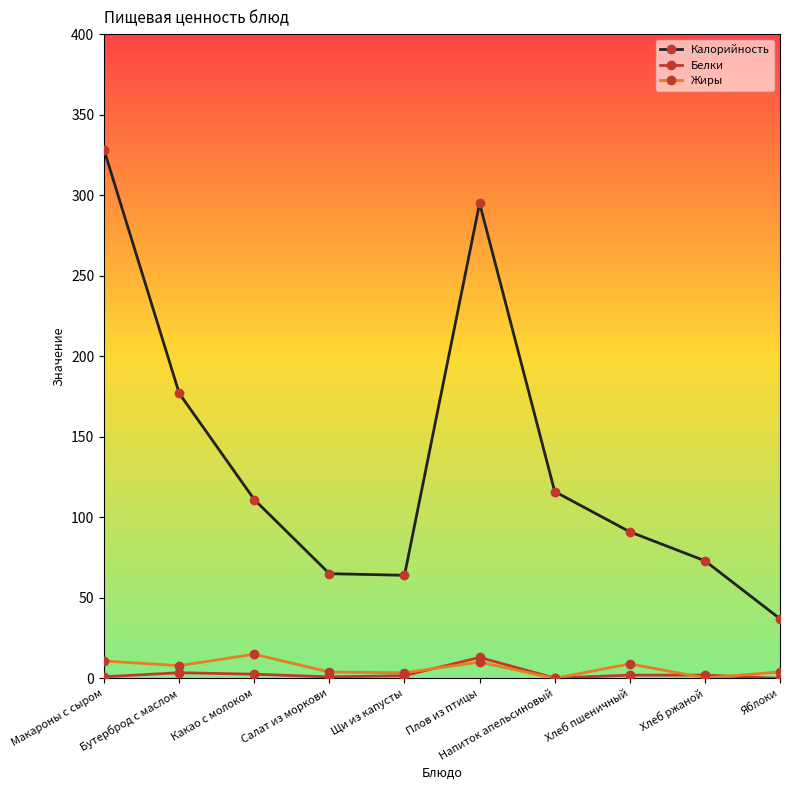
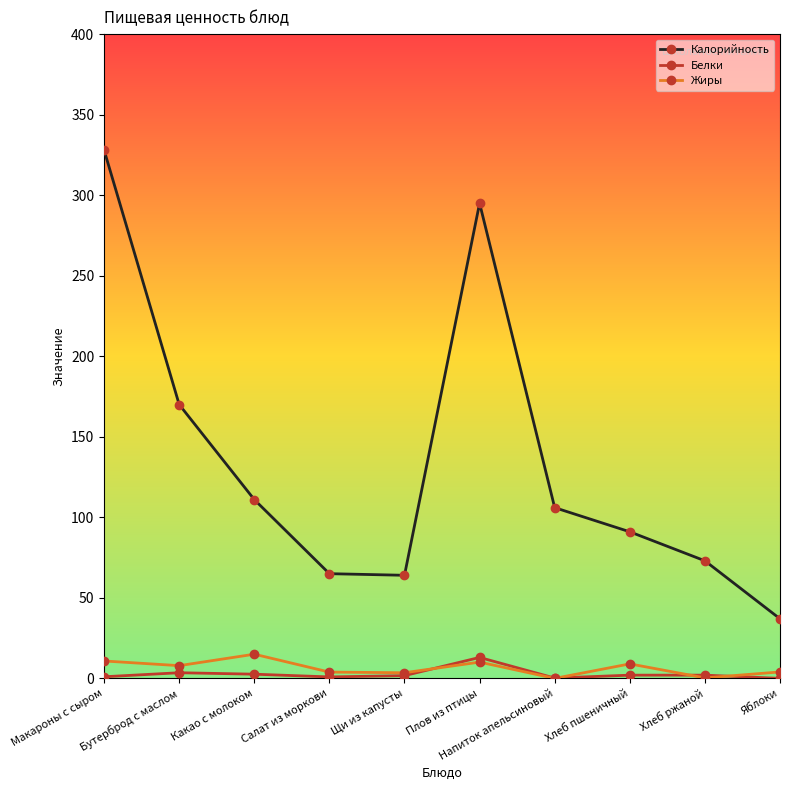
  {
    "Калорийность": {
      "Макароны с сыром": 328,
-     "Бутерброд с маслом": 177,
+     "Бутерброд с маслом": 170,
      "Какао с молоком": 111,
      "Салат из моркови": 65,
      "Щи из капусты": 64,
      "Плов из птицы": 295,
-     "Напиток апельсиновый": 116,
+     "Напиток апельсиновый": 106,
      "Хлеб пшеничный": 91,
      "Хлеб ржаной": 73,
      "Яблоки": 37
    },
    "Белки": {
      "Макароны с сыром": 1,
      "Бутерброд с маслом": 4,
      "Какао с молоком": 3,
      "Салат из моркови": 1,
      "Щи из капусты": 2,
      "Плов из птицы": 13,
      "Хлеб пшеничный": 2,
      "Хлеб ржаной": 2,
      "Яблоки": 0
    },
    "Жиры": {
      "Макароны с сыром": 11,
      "Бутерброд с маслом": 8,
      "Какао с молоком": 15,
      "Салат из моркови": 4,
      "Щи из капусты": 4,
      "Плов из птицы": 10,
      "Хлеб пшеничный": 9,
      "Хлеб ржаной": 0,
      "Яблоки": 4
    }
  }
